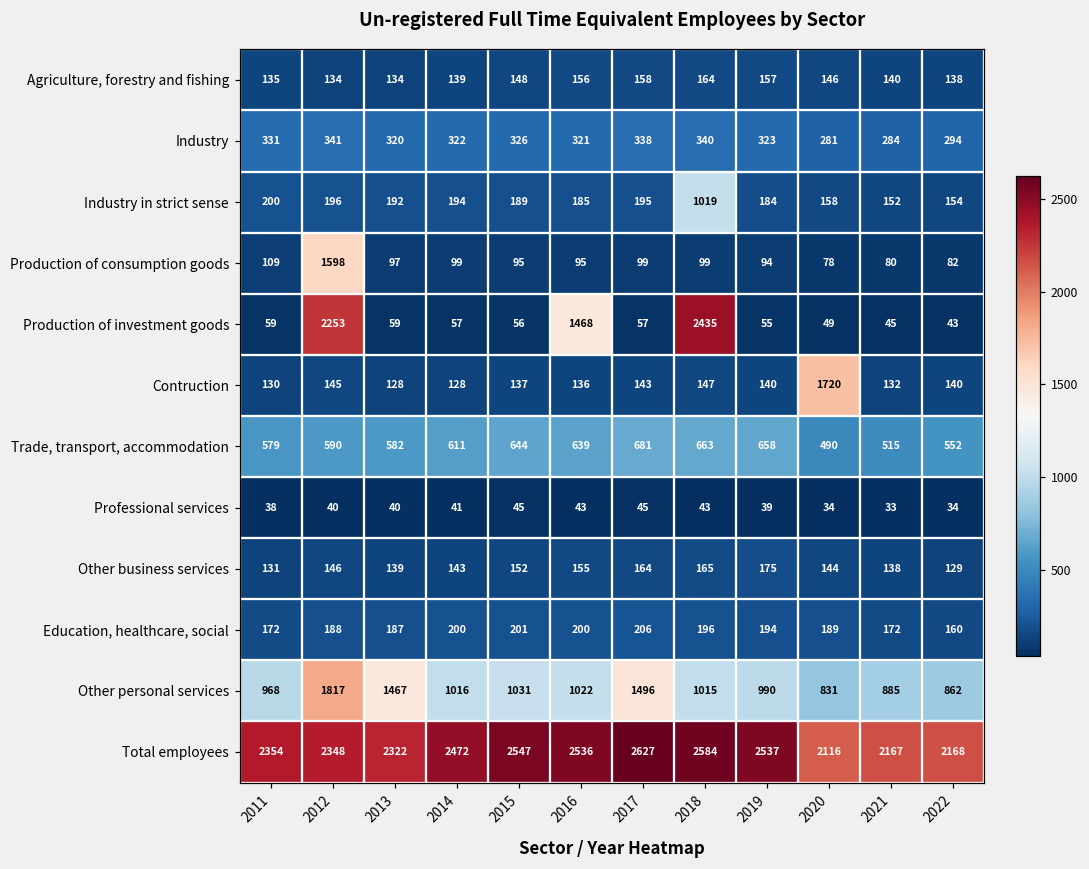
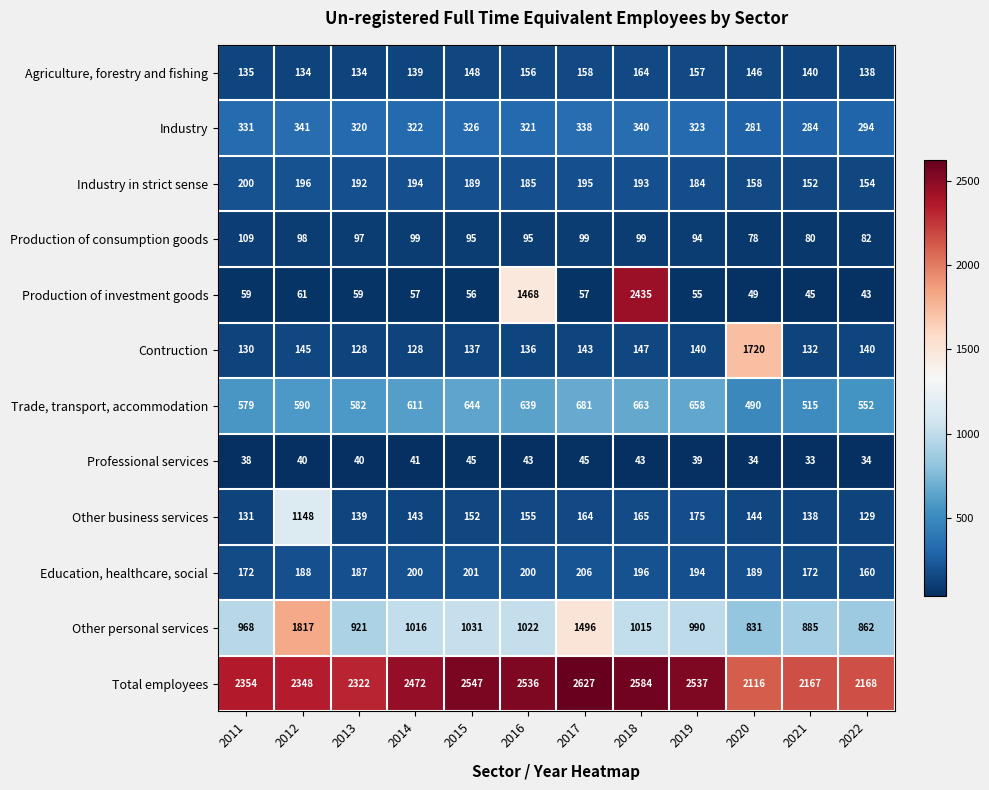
  {
    "Agriculture, forestry and fishing": {
      "2011": 135,
      "2012": 134,
      "2013": 134,
      "2014": 139,
      "2015": 148,
      "2016": 156,
      "2017": 158,
      "2018": 164,
      "2019": 157,
      "2020": 146,
      "2021": 140,
      "2022": 138
    },
    "Industry": {
      "2011": 331,
      "2012": 341,
      "2013": 320,
      "2014": 322,
      "2015": 326,
      "2016": 321,
      "2017": 338,
      "2018": 340,
      "2019": 323,
      "2020": 281,
      "2021": 284,
      "2022": 294
    },
    "Industry in strict sense": {
      "2011": 200,
      "2012": 196,
      "2013": 192,
      "2014": 194,
      "2015": 189,
      "2016": 185,
      "2017": 195,
-     "2018": 1019,
+     "2018": 193,
      "2019": 184,
      "2020": 158,
      "2021": 152,
      "2022": 154
    },
    "Production of consumption goods": {
      "2011": 109,
-     "2012": 1598,
+     "2012": 98,
      "2013": 97,
      "2014": 99,
      "2015": 95,
      "2016": 95,
      "2017": 99,
      "2018": 99,
      "2019": 94,
      "2020": 78,
      "2021": 80,
      "2022": 82
    },
    "Production of investment goods": {
      "2011": 59,
-     "2012": 2253,
+     "2012": 61,
      "2013": 59,
      "2014": 57,
      "2015": 56,
      "2016": 1468,
      "2017": 57,
      "2018": 2435,
      "2019": 55,
      "2020": 49,
      "2021": 45,
      "2022": 43
    },
    "Contruction": {
      "2011": 130,
      "2012": 145,
      "2013": 128,
      "2014": 128,
      "2015": 137,
      "2016": 136,
      "2017": 143,
      "2018": 147,
      "2019": 140,
      "2020": 1720,
      "2021": 132,
      "2022": 140
    },
    "Trade, transport, accommodation": {
      "2011": 579,
      "2012": 590,
      "2013": 582,
      "2014": 611,
      "2015": 644,
      "2016": 639,
      "2017": 681,
      "2018": 663,
      "2019": 658,
      "2020": 490,
      "2021": 515,
      "2022": 552
    },
    "Professional services": {
      "2011": 38,
      "2012": 40,
      "2013": 40,
      "2014": 41,
      "2015": 45,
      "2016": 43,
      "2017": 45,
      "2018": 43,
      "2019": 39,
      "2020": 34,
      "2021": 33,
      "2022": 34
    },
    "Other business services": {
      "2011": 131,
-     "2012": 146,
+     "2012": 1148,
      "2013": 139,
      "2014": 143,
      "2015": 152,
      "2016": 155,
      "2017": 164,
      "2018": 165,
      "2019": 175,
      "2020": 144,
      "2021": 138,
      "2022": 129
    },
    "Education, healthcare, social": {
      "2011": 172,
      "2012": 188,
      "2013": 187,
      "2014": 200,
      "2015": 201,
      "2016": 200,
      "2017": 206,
      "2018": 196,
      "2019": 194,
      "2020": 189,
      "2021": 172,
      "2022": 160
    },
    "Other personal services": {
      "2011": 968,
      "2012": 1817,
-     "2013": 1467,
+     "2013": 921,
      "2014": 1016,
      "2015": 1031,
      "2016": 1022,
      "2017": 1496,
      "2018": 1015,
      "2019": 990,
      "2020": 831,
      "2021": 885,
      "2022": 862
    },
    "Total employees": {
      "2011": 2354,
      "2012": 2348,
      "2013": 2322,
      "2014": 2472,
      "2015": 2547,
      "2016": 2536,
      "2017": 2627,
      "2018": 2584,
      "2019": 2537,
      "2020": 2116,
      "2021": 2167,
      "2022": 2168
    }
  }
